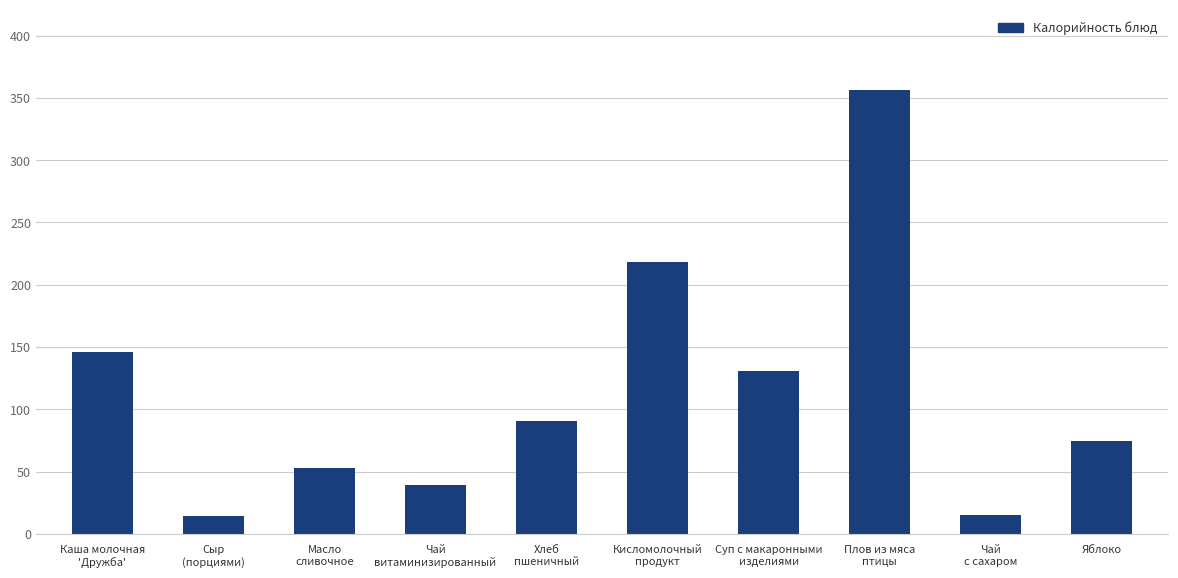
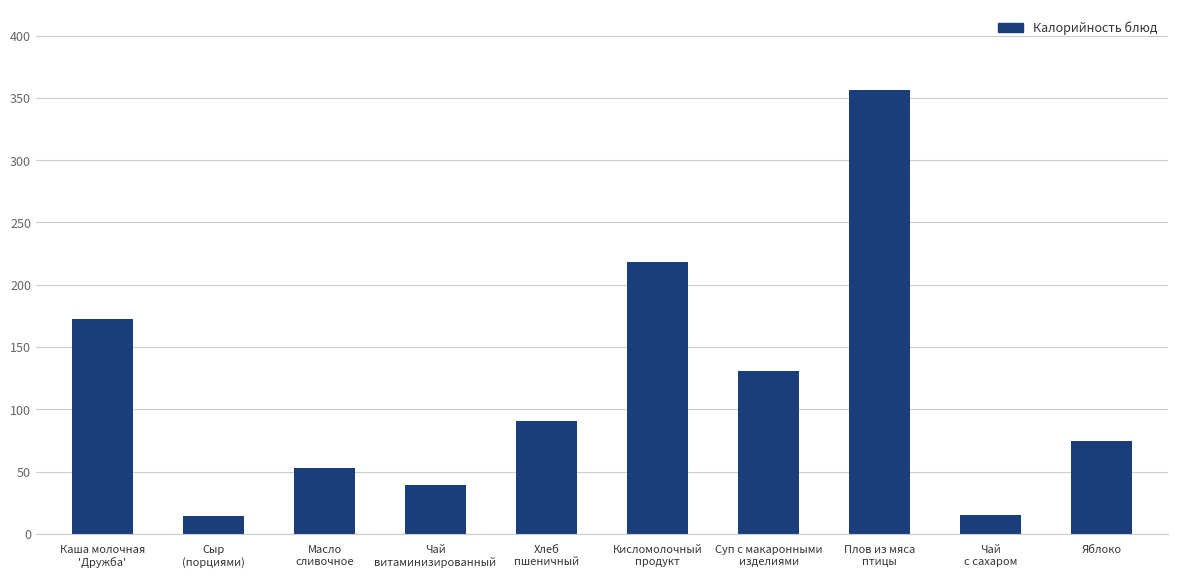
  {
-   "Каша молочная 'Дружба'": 146,
+   "Каша молочная 'Дружба'": 173,
    "Сыр (порциями)": 15,
    "Масло сливочное": 53,
    "Чай витаминизированный": 39,
    "Хлеб пшеничный": 91,
    "Кисломолочный продукт": 219,
    "Суп с макаронными изделиями": 131,
    "Плов из мяса птицы": 357,
    "Чай с сахаром": 15,
    "Яблоко": 75
  }
